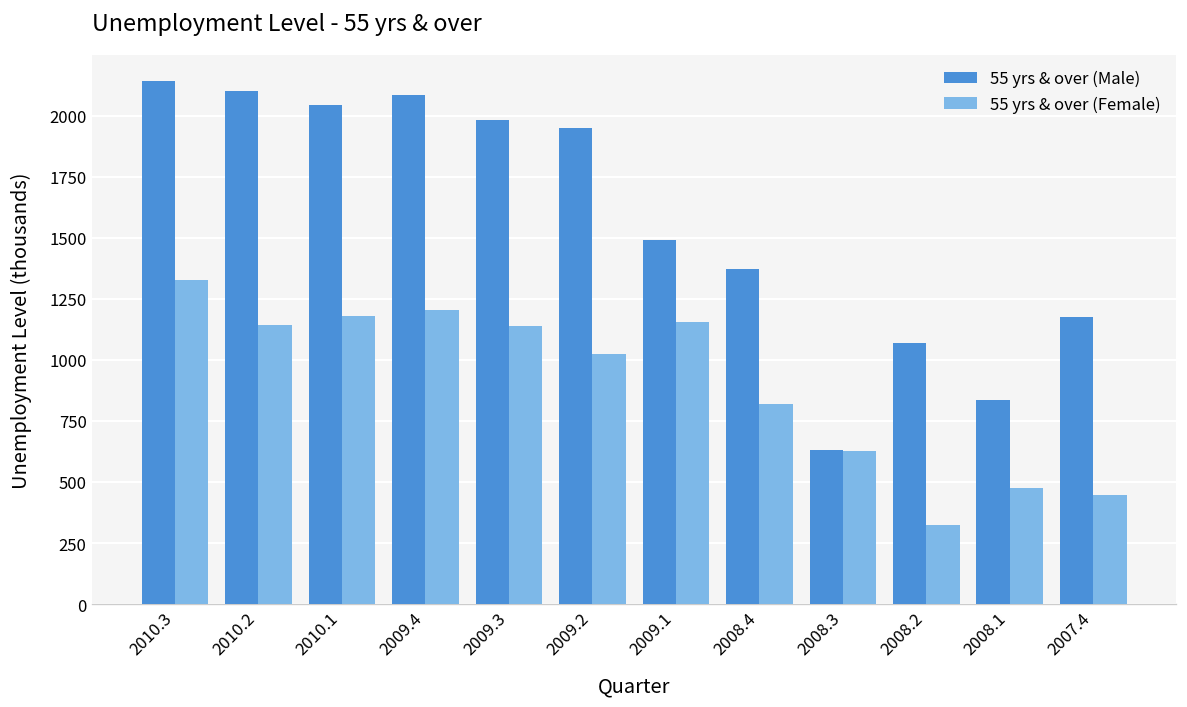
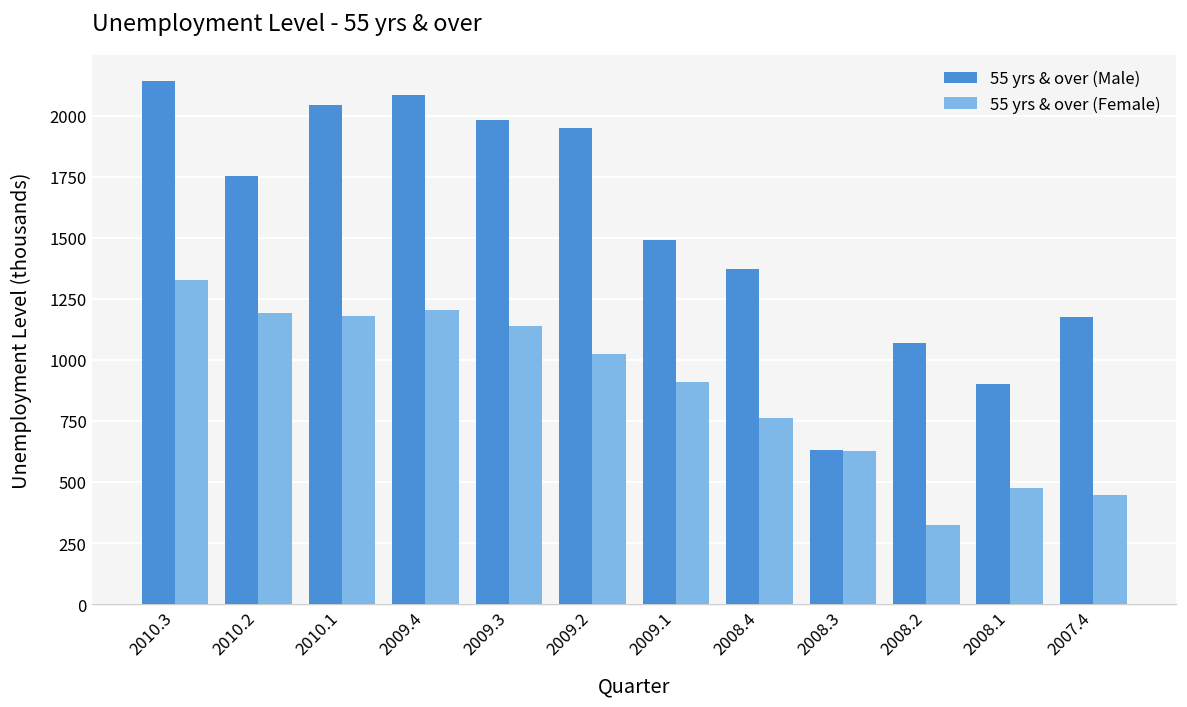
  {
    "55 yrs & over (Male)": {
      "2010.3": 2140,
-     "2010.2": 2100,
+     "2010.2": 1750,
      "2010.1": 2050,
      "2009.4": 2090,
      "2009.3": 1980,
      "2009.2": 1950,
      "2009.1": 1490,
      "2008.4": 1370,
      "2008.3": 630,
      "2008.2": 1070,
-     "2008.1": 830,
+     "2008.1": 900,
      "2007.4": 1180
    },
    "55 yrs & over (Female)": {
      "2010.3": 1330,
-     "2010.2": 1140,
+     "2010.2": 1190,
      "2010.1": 1180,
      "2009.4": 1210,
      "2009.3": 1140,
      "2009.2": 1020,
-     "2009.1": 1160,
-     "2008.4": 820,
+     "2009.1": 910,
+     "2008.4": 760,
      "2008.3": 630,
      "2008.2": 320,
      "2008.1": 470,
      "2007.4": 450
    }
  }
